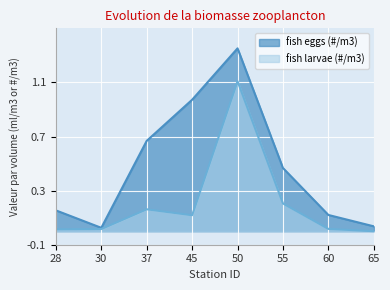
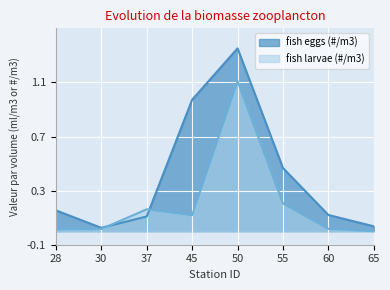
  {
    "fish eggs (#/m3)": {
      "28": 0.15,
-     "37": 0.67,
+     "37": 0.11,
      "45": 0.97,
      "50": 1.35,
      "55": 0.47,
      "60": 0.12,
      "65": 0.04
    },
    "fish larvae (#/m3)": {
      "28": 0.01,
      "37": 0.16,
      "45": 0.12,
      "50": 1.11,
      "55": 0.21,
      "60": 0.02,
      "65": 0.00
    }
  }
